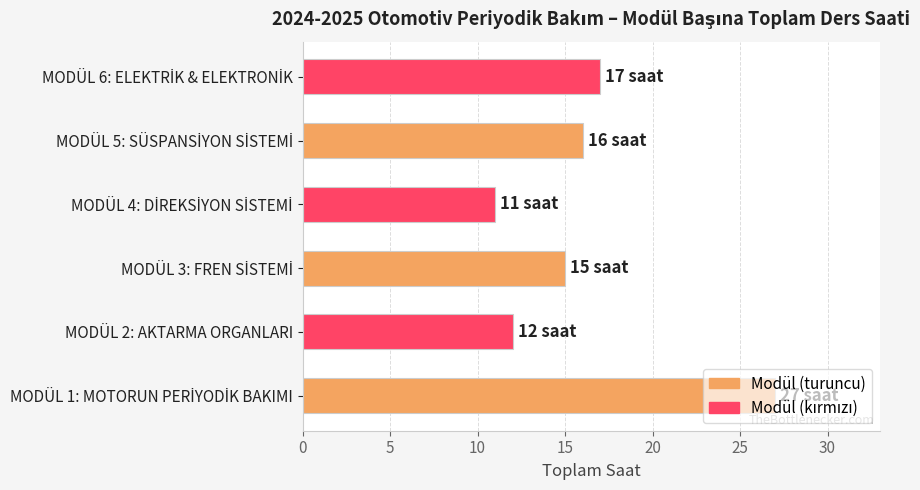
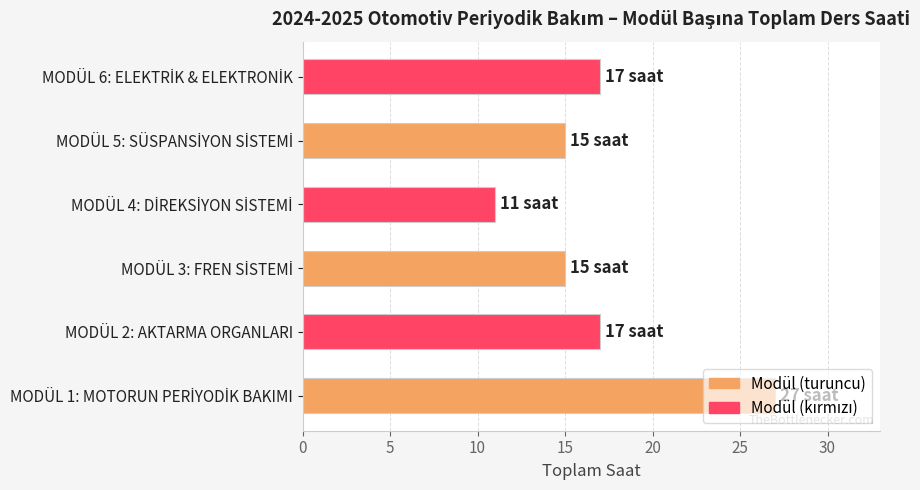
  {
    "MODÜL 6: ELEKTRİK & ELEKTRONİK": 17,
-   "MODÜL 5: SÜSPANSİYON SİSTEMİ": 16,
+   "MODÜL 5: SÜSPANSİYON SİSTEMİ": 15,
    "MODÜL 4: DİREKSİYON SİSTEMİ": 11,
    "MODÜL 3: FREN SİSTEMİ": 15,
-   "MODÜL 2: AKTARMA ORGANLARI": 12
+   "MODÜL 2: AKTARMA ORGANLARI": 17
  }
